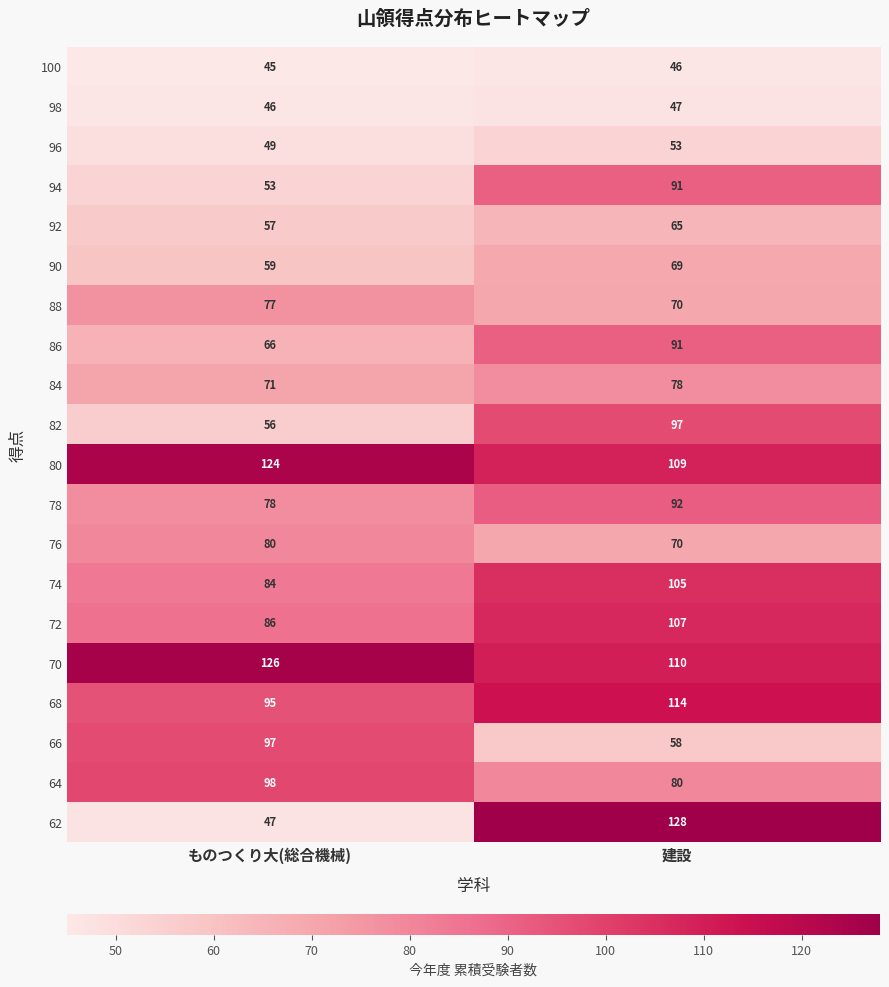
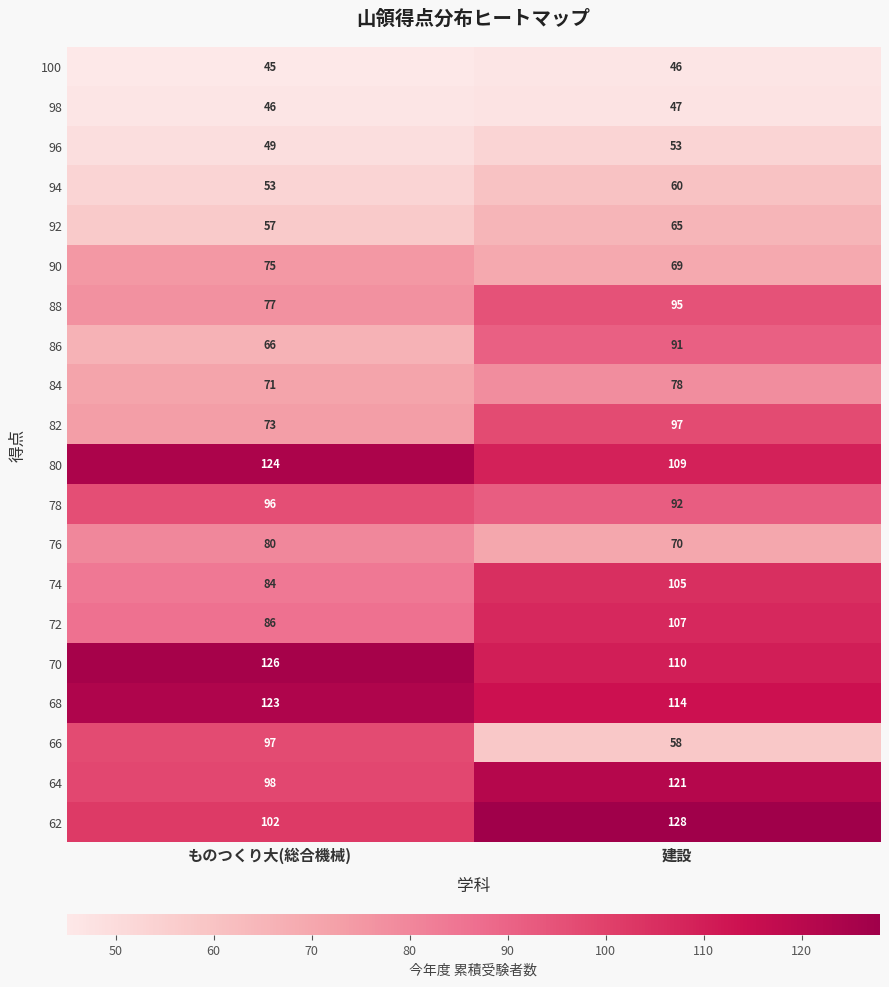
  {
    "100": {
      "ものつくり大(総合機械)": 45,
      "建設": 46
    },
    "98": {
      "ものつくり大(総合機械)": 46,
      "建設": 47
    },
    "96": {
      "ものつくり大(総合機械)": 49,
      "建設": 53
    },
    "94": {
      "ものつくり大(総合機械)": 53,
-     "建設": 91
+     "建設": 60
    },
    "92": {
      "ものつくり大(総合機械)": 57,
      "建設": 65
    },
    "90": {
-     "ものつくり大(総合機械)": 59,
+     "ものつくり大(総合機械)": 75,
      "建設": 69
    },
    "88": {
      "ものつくり大(総合機械)": 77,
-     "建設": 70
+     "建設": 95
    },
    "86": {
      "ものつくり大(総合機械)": 66,
      "建設": 91
    },
    "84": {
      "ものつくり大(総合機械)": 71,
      "建設": 78
    },
    "82": {
-     "ものつくり大(総合機械)": 56,
+     "ものつくり大(総合機械)": 73,
      "建設": 97
    },
    "80": {
      "ものつくり大(総合機械)": 124,
      "建設": 109
    },
    "78": {
-     "ものつくり大(総合機械)": 78,
+     "ものつくり大(総合機械)": 96,
      "建設": 92
    },
    "76": {
      "ものつくり大(総合機械)": 80,
      "建設": 70
    },
    "74": {
      "ものつくり大(総合機械)": 84,
      "建設": 105
    },
    "72": {
      "ものつくり大(総合機械)": 86,
      "建設": 107
    },
    "70": {
      "ものつくり大(総合機械)": 126,
      "建設": 110
    },
    "68": {
-     "ものつくり大(総合機械)": 95,
+     "ものつくり大(総合機械)": 123,
      "建設": 114
    },
    "66": {
      "ものつくり大(総合機械)": 97,
      "建設": 58
    },
    "64": {
      "ものつくり大(総合機械)": 98,
-     "建設": 80
+     "建設": 121
    },
    "62": {
-     "ものつくり大(総合機械)": 47,
+     "ものつくり大(総合機械)": 102,
      "建設": 128
    }
  }
